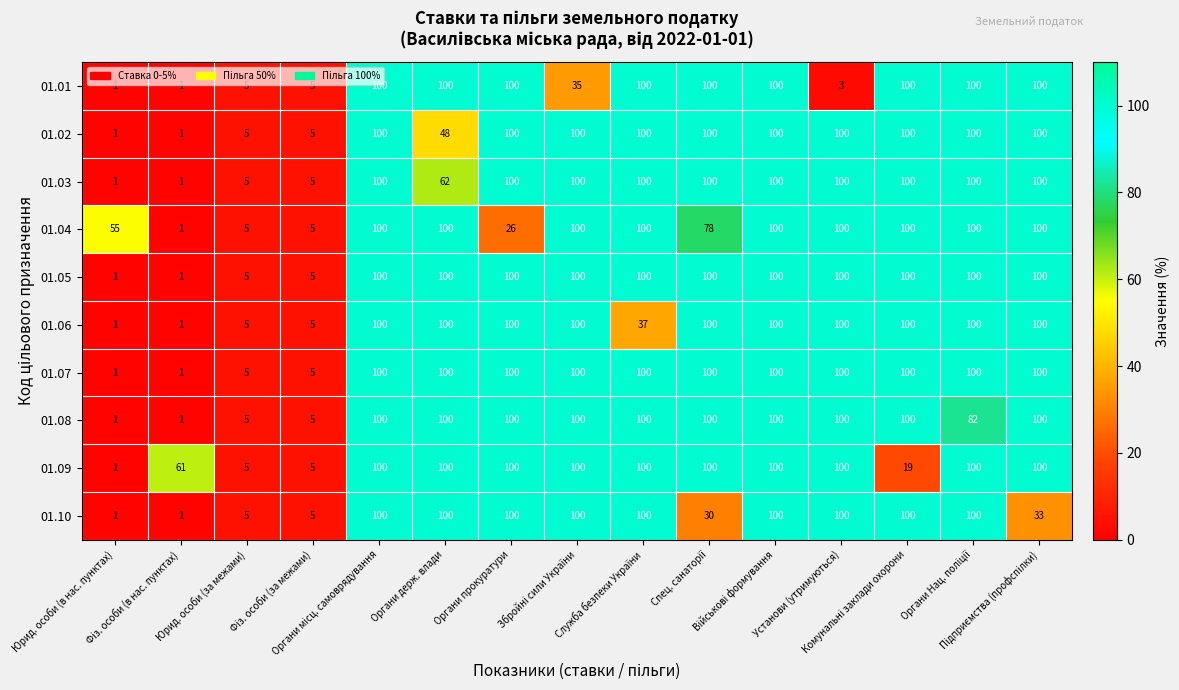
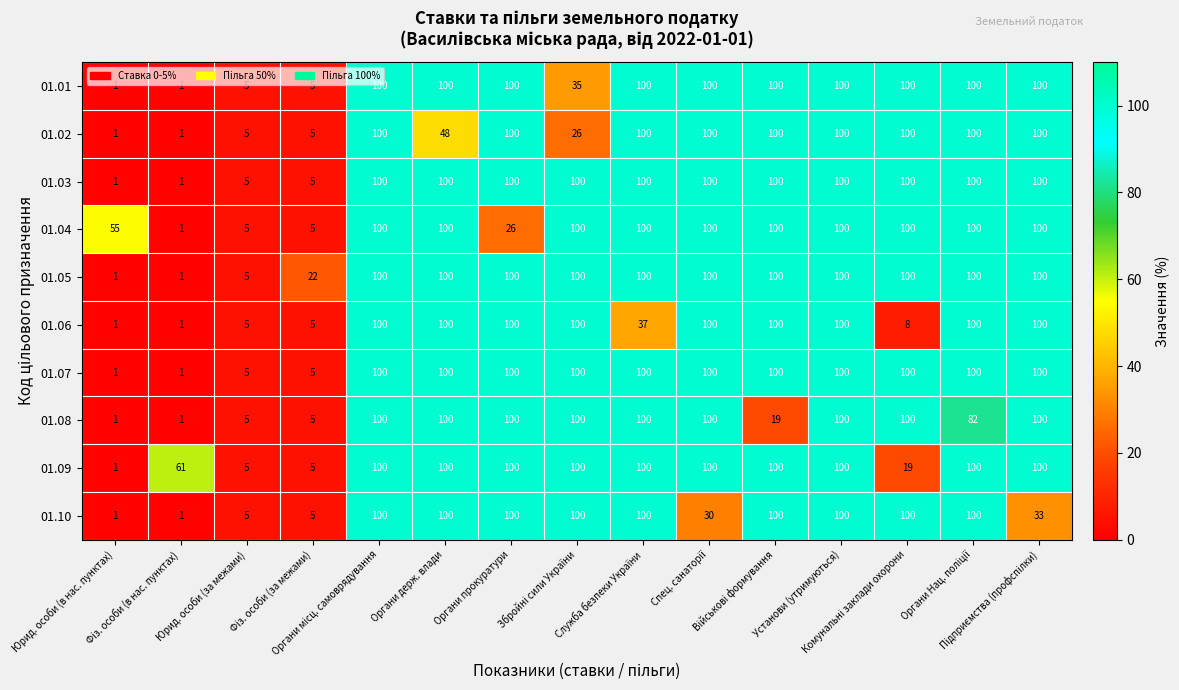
  {
    "01.01": {
      "Органи держ. влади": 100,
      "Органи прокуратури": 100,
      "Збройні сили України": 35,
      "Служба безпеки України": 100,
      "Спец. санаторії": 100,
      "Військові формування": 100,
-     "Установи (утримуються)": 3,
+     "Установи (утримуються)": 100,
      "Комунальні заклади охорони": 100,
      "Органи Нац. поліції": 100,
      "Підприємства (профспілки)": 100
    },
    "01.02": {
      "Юрид. особи (в нас. пунктах)": 1,
      "Фіз. особи (в нас. пунктах)": 1,
      "Юрид. особи (за межами)": 5,
      "Фіз. особи (за межами)": 5,
      "Органи місц. самоврядування": 100,
      "Органи держ. влади": 48,
      "Органи прокуратури": 100,
-     "Збройні сили України": 100,
+     "Збройні сили України": 26,
      "Служба безпеки України": 100,
      "Спец. санаторії": 100,
      "Військові формування": 100,
      "Установи (утримуються)": 100,
      "Комунальні заклади охорони": 100,
      "Органи Нац. поліції": 100,
      "Підприємства (профспілки)": 100
    },
    "01.03": {
      "Юрид. особи (в нас. пунктах)": 1,
      "Фіз. особи (в нас. пунктах)": 1,
      "Юрид. особи (за межами)": 5,
      "Фіз. особи (за межами)": 5,
      "Органи місц. самоврядування": 100,
-     "Органи держ. влади": 62,
+     "Органи держ. влади": 100,
      "Органи прокуратури": 100,
      "Збройні сили України": 100,
      "Служба безпеки України": 100,
      "Спец. санаторії": 100,
      "Військові формування": 100,
      "Установи (утримуються)": 100,
      "Комунальні заклади охорони": 100,
      "Органи Нац. поліції": 100,
      "Підприємства (профспілки)": 100
    },
    "01.04": {
      "Юрид. особи (в нас. пунктах)": 55,
      "Фіз. особи (в нас. пунктах)": 1,
      "Юрид. особи (за межами)": 5,
      "Фіз. особи (за межами)": 5,
      "Органи місц. самоврядування": 100,
      "Органи держ. влади": 100,
      "Органи прокуратури": 26,
      "Збройні сили України": 100,
      "Служба безпеки України": 100,
-     "Спец. санаторії": 78,
+     "Спец. санаторії": 100,
      "Військові формування": 100,
      "Установи (утримуються)": 100,
      "Комунальні заклади охорони": 100,
      "Органи Нац. поліції": 100,
      "Підприємства (профспілки)": 100
    },
    "01.05": {
      "Юрид. особи (в нас. пунктах)": 1,
      "Фіз. особи (в нас. пунктах)": 1,
      "Юрид. особи (за межами)": 5,
-     "Фіз. особи (за межами)": 5,
+     "Фіз. особи (за межами)": 22,
      "Органи місц. самоврядування": 100,
      "Органи держ. влади": 100,
      "Органи прокуратури": 100,
      "Збройні сили України": 100,
      "Служба безпеки України": 100,
      "Спец. санаторії": 100,
      "Військові формування": 100,
      "Установи (утримуються)": 100,
      "Комунальні заклади охорони": 100,
      "Органи Нац. поліції": 100,
      "Підприємства (профспілки)": 100
    },
    "01.06": {
      "Юрид. особи (в нас. пунктах)": 1,
      "Фіз. особи (в нас. пунктах)": 1,
      "Юрид. особи (за межами)": 5,
      "Фіз. особи (за межами)": 5,
      "Органи місц. самоврядування": 100,
      "Органи держ. влади": 100,
      "Органи прокуратури": 100,
      "Збройні сили України": 100,
      "Служба безпеки України": 37,
      "Спец. санаторії": 100,
      "Військові формування": 100,
      "Установи (утримуються)": 100,
-     "Комунальні заклади охорони": 100,
+     "Комунальні заклади охорони": 8,
      "Органи Нац. поліції": 100,
      "Підприємства (профспілки)": 100
    },
    "01.07": {
      "Юрид. особи (в нас. пунктах)": 1,
      "Фіз. особи (в нас. пунктах)": 1,
      "Юрид. особи (за межами)": 5,
      "Фіз. особи (за межами)": 5,
      "Органи місц. самоврядування": 100,
      "Органи держ. влади": 100,
      "Органи прокуратури": 100,
      "Збройні сили України": 100,
      "Служба безпеки України": 100,
      "Спец. санаторії": 100,
      "Військові формування": 100,
      "Установи (утримуються)": 100,
      "Комунальні заклади охорони": 100,
      "Органи Нац. поліції": 100,
      "Підприємства (профспілки)": 100
    },
    "01.08": {
      "Юрид. особи (в нас. пунктах)": 1,
      "Фіз. особи (в нас. пунктах)": 1,
      "Юрид. особи (за межами)": 5,
      "Фіз. особи (за межами)": 5,
      "Органи місц. самоврядування": 100,
      "Органи держ. влади": 100,
      "Органи прокуратури": 100,
      "Збройні сили України": 100,
      "Служба безпеки України": 100,
      "Спец. санаторії": 100,
-     "Військові формування": 100,
+     "Військові формування": 19,
      "Установи (утримуються)": 100,
      "Комунальні заклади охорони": 100,
      "Органи Нац. поліції": 82,
      "Підприємства (профспілки)": 100
    },
    "01.09": {
      "Юрид. особи (в нас. пунктах)": 1,
      "Фіз. особи (в нас. пунктах)": 61,
      "Юрид. особи (за межами)": 5,
      "Фіз. особи (за межами)": 5,
      "Органи місц. самоврядування": 100,
      "Органи держ. влади": 100,
      "Органи прокуратури": 100,
      "Збройні сили України": 100,
      "Служба безпеки України": 100,
      "Спец. санаторії": 100,
      "Військові формування": 100,
      "Установи (утримуються)": 100,
      "Комунальні заклади охорони": 19,
      "Органи Нац. поліції": 100,
      "Підприємства (профспілки)": 100
    },
    "01.10": {
      "Юрид. особи (в нас. пунктах)": 1,
      "Фіз. особи (в нас. пунктах)": 1,
      "Юрид. особи (за межами)": 5,
      "Фіз. особи (за межами)": 5,
      "Органи місц. самоврядування": 100,
      "Органи держ. влади": 100,
      "Органи прокуратури": 100,
      "Збройні сили України": 100,
      "Служба безпеки України": 100,
      "Спец. санаторії": 30,
      "Військові формування": 100,
      "Установи (утримуються)": 100,
      "Комунальні заклади охорони": 100,
      "Органи Нац. поліції": 100,
      "Підприємства (профспілки)": 33
    }
  }
